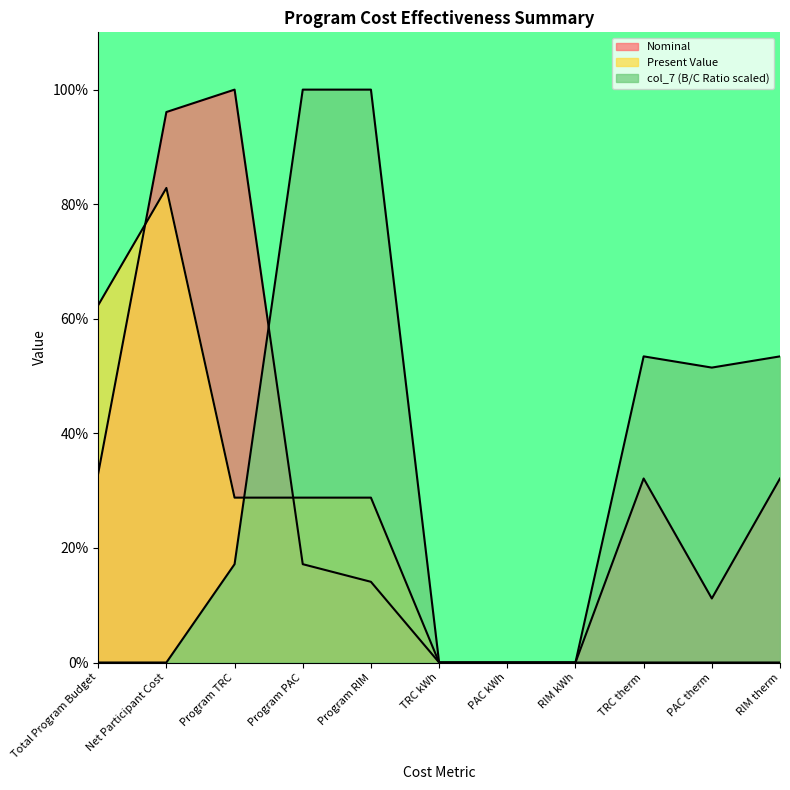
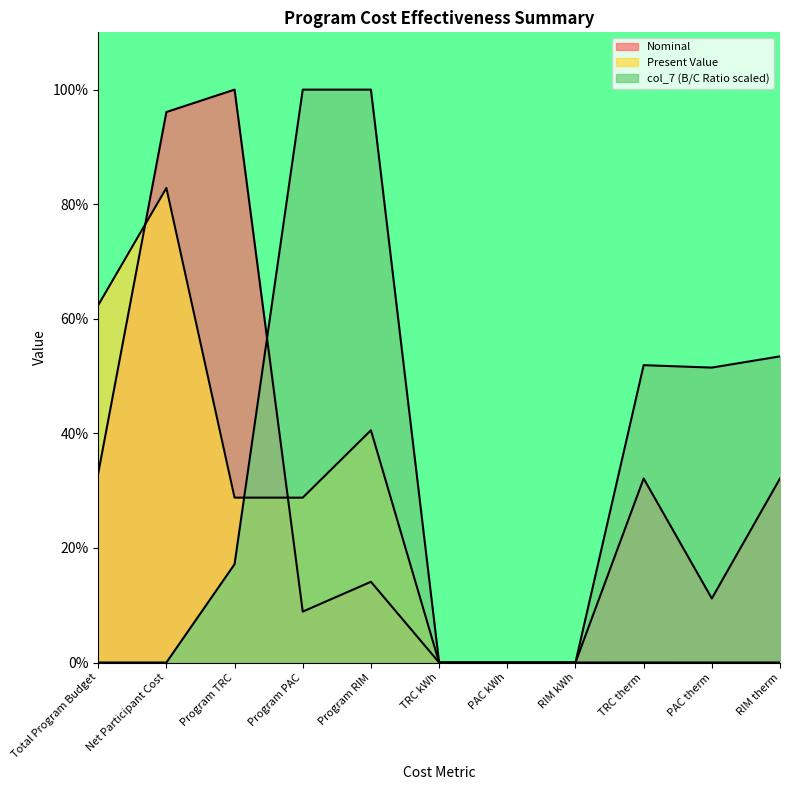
  {
    "Nominal": {
      "Total Program Budget": "33%",
      "Net Participant Cost": "96%",
      "Program TRC": "100%",
-     "Program PAC": "17%",
+     "Program PAC": "9%",
      "Program RIM": "14%",
      "TRC therm": "32%",
      "PAC therm": "11%",
      "RIM therm": "32%"
    },
    "Present Value": {
      "Total Program Budget": "62%",
      "Net Participant Cost": "83%",
      "Program TRC": "29%",
      "Program PAC": "29%",
-     "Program RIM": "29%",
+     "Program RIM": "41%",
      "TRC therm": "0%",
      "PAC therm": "0%",
      "RIM therm": "0%"
    },
    "col_7 (B/C Ratio scaled)": {
      "Total Program Budget": "0%",
      "Net Participant Cost": "0%",
      "Program TRC": "17%",
      "Program PAC": "100%",
      "Program RIM": "100%",
-     "TRC therm": "53%",
+     "TRC therm": "52%",
      "PAC therm": "51%",
      "RIM therm": "53%"
    }
  }
